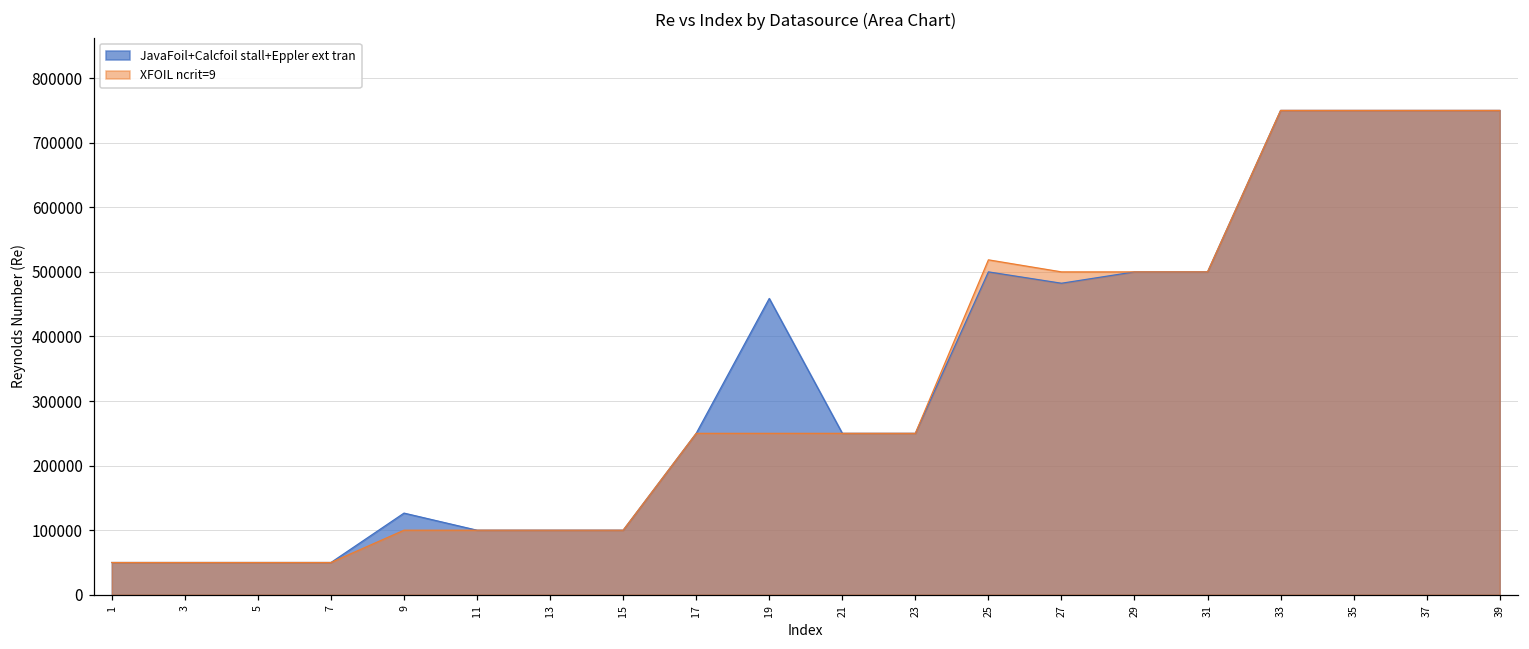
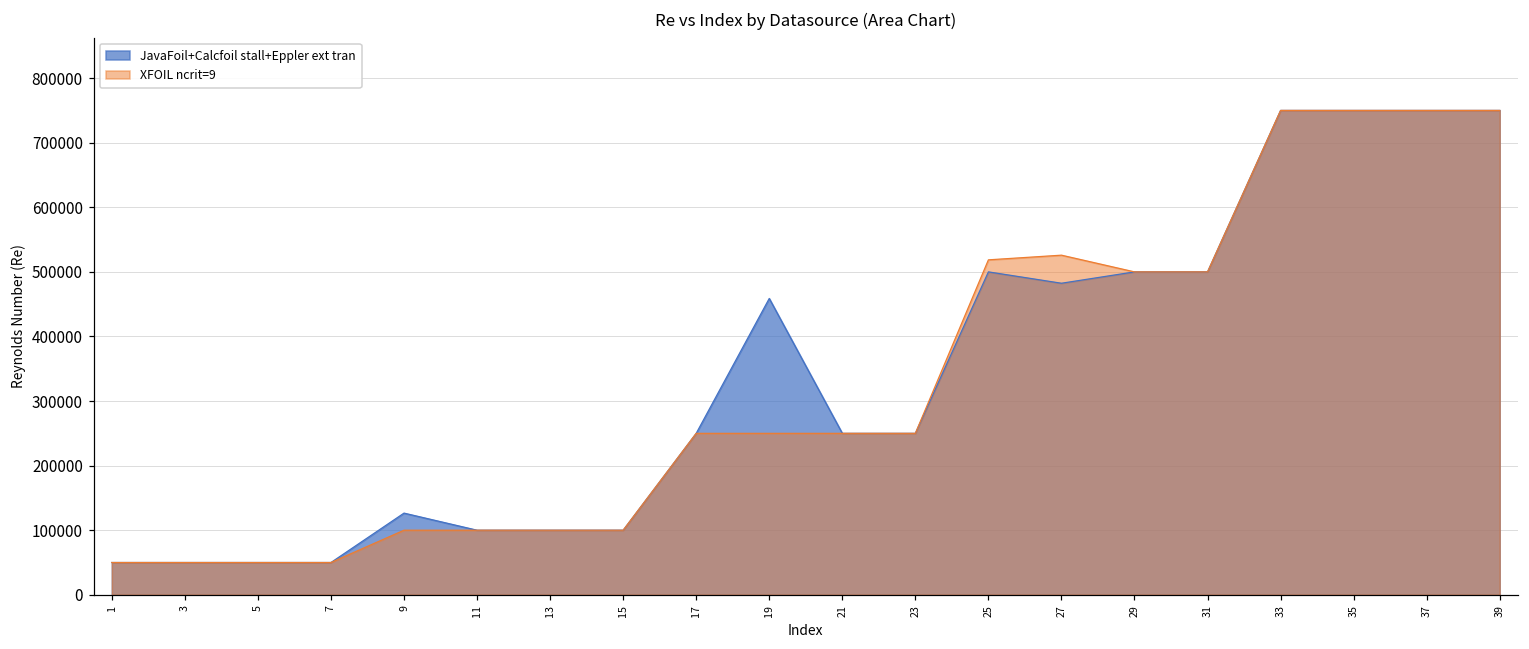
  {
    "JavaFoil+Calcfoil stall+Eppler ext tran": {
      "9": 130000,
      "19": 460000,
      "25": 500000,
      "27": 480000
    },
    "XFOIL ncrit=9": {
      "9": 100000,
      "19": 250000,
      "25": 520000,
-     "27": 500000
+     "27": 530000
    }
  }
